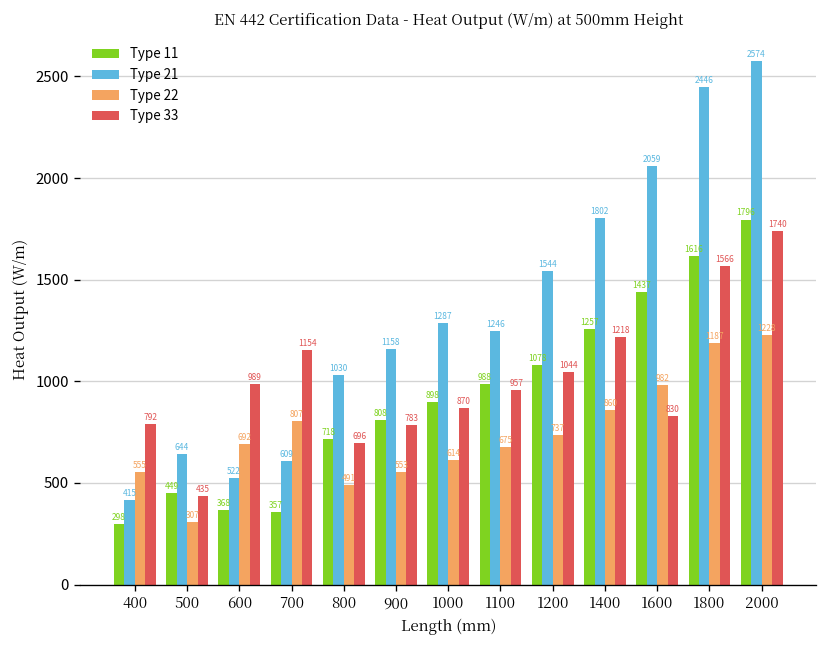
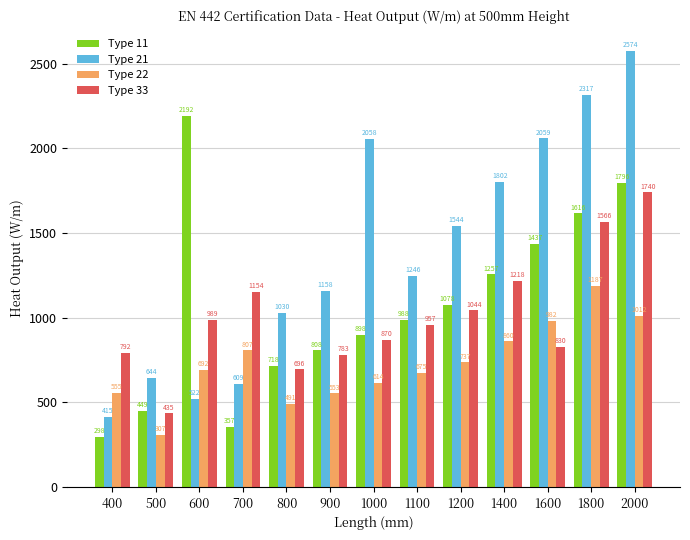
  {
    "Type 11": {
      "400": 298,
      "500": 449,
-     "600": 368,
+     "600": 2192,
      "700": 357,
      "800": 718,
      "900": 808,
      "1000": 898,
      "1100": 988,
      "1200": 1078,
      "1400": 1257,
      "1600": 1437,
      "1800": 1616,
      "2000": 1796
    },
    "Type 21": {
      "400": 415,
      "500": 644,
      "600": 522,
      "700": 609,
      "800": 1030,
      "900": 1158,
-     "1000": 1287,
+     "1000": 2058,
      "1100": 1246,
      "1200": 1544,
      "1400": 1802,
      "1600": 2059,
-     "1800": 2446,
+     "1800": 2317,
      "2000": 2574
    },
    "Type 22": {
      "400": 555,
      "500": 307,
      "600": 692,
      "700": 807,
      "800": 491,
      "900": 553,
      "1000": 614,
      "1100": 675,
      "1200": 737,
      "1400": 860,
      "1600": 982,
      "1800": 1187,
-     "2000": 1228
+     "2000": 1012
    },
    "Type 33": {
      "400": 792,
      "500": 435,
      "600": 989,
      "700": 1154,
      "800": 696,
      "900": 783,
      "1000": 870,
      "1100": 957,
      "1200": 1044,
      "1400": 1218,
      "1600": 830,
      "1800": 1566,
      "2000": 1740
    }
  }
